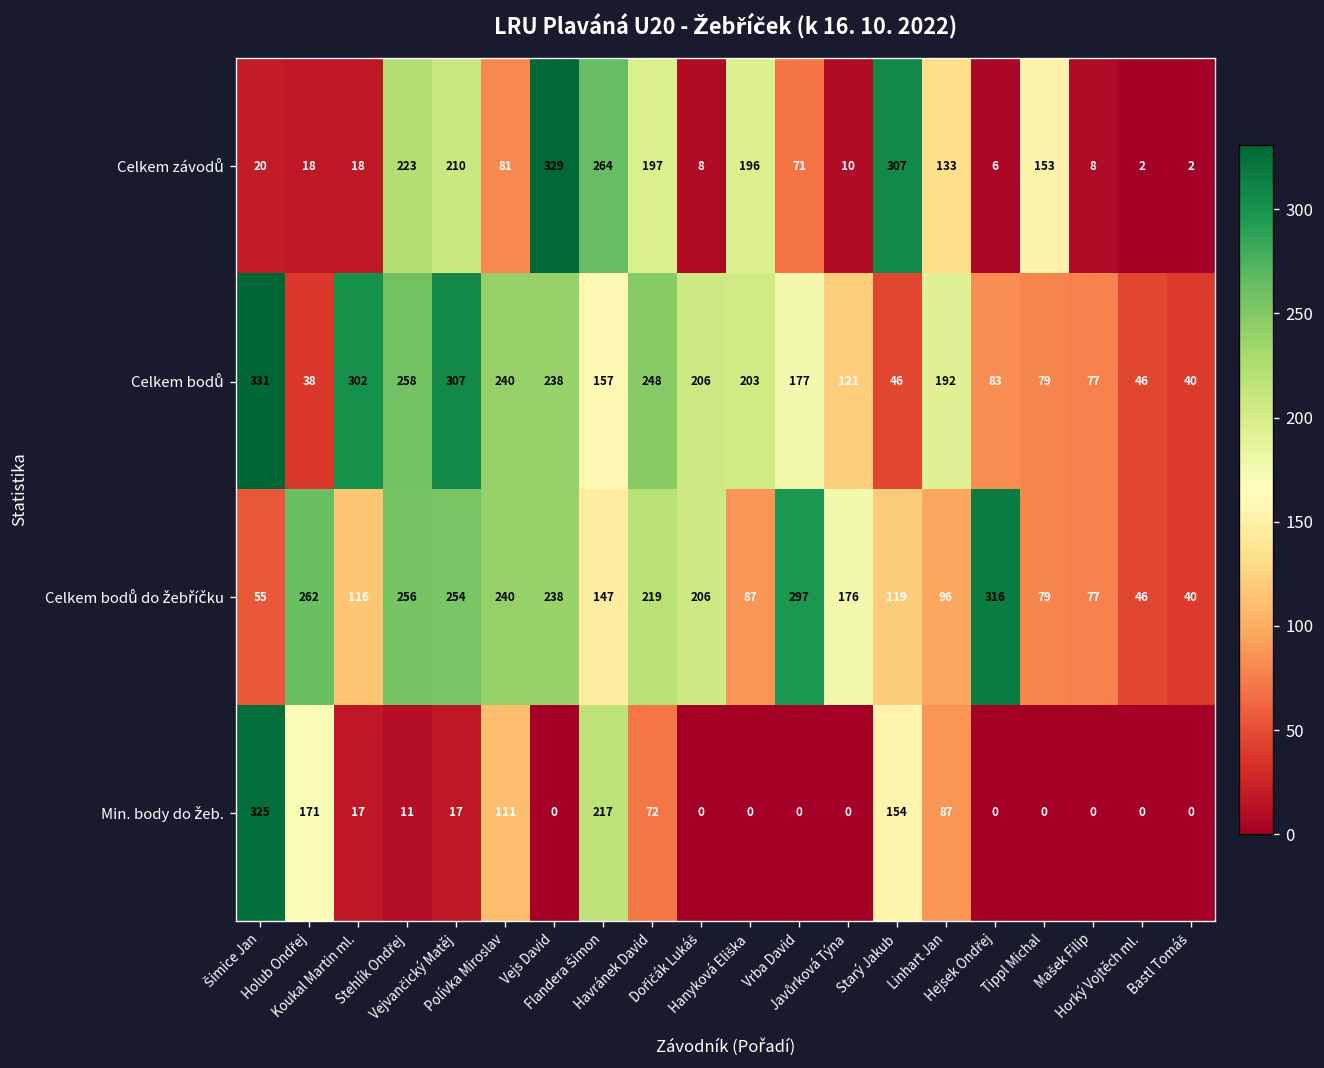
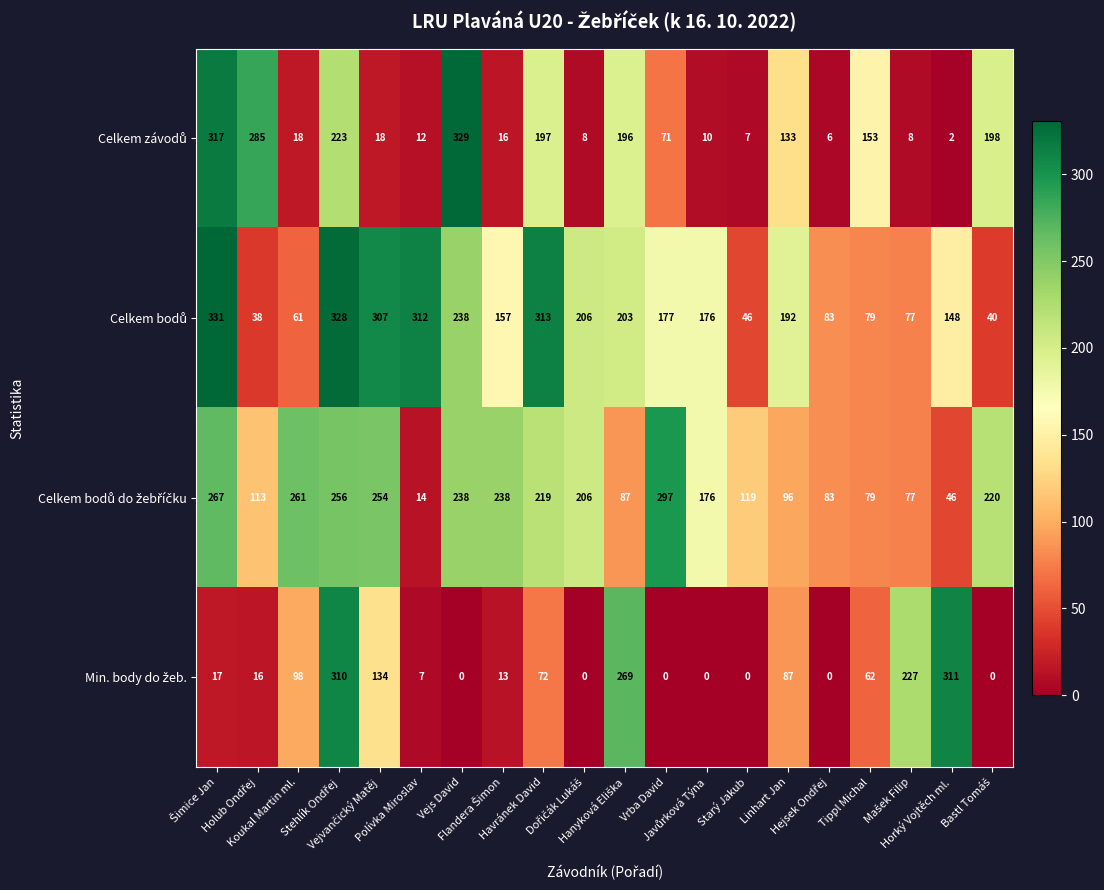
  {
    "Celkem závodů": {
-     "Šimice Jan": 20,
-     "Holub Ondřej": 18,
+     "Šimice Jan": 317,
+     "Holub Ondřej": 285,
      "Koukal Martin ml.": 18,
      "Stehlík Ondřej": 223,
-     "Vejvančický Matěj": 210,
-     "Polívka Miroslav": 81,
+     "Vejvančický Matěj": 18,
+     "Polívka Miroslav": 12,
      "Vejs David": 329,
-     "Flandera Šimon": 264,
+     "Flandera Šimon": 16,
      "Havránek David": 197,
      "Dořičák Lukáš": 8,
      "Hanyková Eliška": 196,
      "Vrba David": 71,
      "Javůrková Týna": 10,
-     "Starý Jakub": 307,
+     "Starý Jakub": 7,
      "Linhart Jan": 133,
      "Hejsek Ondřej": 6,
      "Tippl Michal": 153,
      "Mašek Filip": 8,
      "Horký Vojtěch ml.": 2,
-     "Bastl Tomáš": 2
+     "Bastl Tomáš": 198
    },
    "Celkem bodů": {
      "Šimice Jan": 331,
      "Holub Ondřej": 38,
-     "Koukal Martin ml.": 302,
-     "Stehlík Ondřej": 258,
+     "Koukal Martin ml.": 61,
+     "Stehlík Ondřej": 328,
      "Vejvančický Matěj": 307,
-     "Polívka Miroslav": 240,
+     "Polívka Miroslav": 312,
      "Vejs David": 238,
      "Flandera Šimon": 157,
-     "Havránek David": 248,
+     "Havránek David": 313,
      "Dořičák Lukáš": 206,
      "Hanyková Eliška": 203,
      "Vrba David": 177,
-     "Javůrková Týna": 121,
+     "Javůrková Týna": 176,
      "Starý Jakub": 46,
      "Linhart Jan": 192,
      "Hejsek Ondřej": 83,
      "Tippl Michal": 79,
      "Mašek Filip": 77,
-     "Horký Vojtěch ml.": 46,
+     "Horký Vojtěch ml.": 148,
      "Bastl Tomáš": 40
    },
    "Celkem bodů do žebříčku": {
-     "Šimice Jan": 55,
-     "Holub Ondřej": 262,
-     "Koukal Martin ml.": 116,
+     "Šimice Jan": 267,
+     "Holub Ondřej": 113,
+     "Koukal Martin ml.": 261,
      "Stehlík Ondřej": 256,
      "Vejvančický Matěj": 254,
-     "Polívka Miroslav": 240,
+     "Polívka Miroslav": 14,
      "Vejs David": 238,
-     "Flandera Šimon": 147,
+     "Flandera Šimon": 238,
      "Havránek David": 219,
      "Dořičák Lukáš": 206,
      "Hanyková Eliška": 87,
      "Vrba David": 297,
      "Javůrková Týna": 176,
      "Starý Jakub": 119,
      "Linhart Jan": 96,
-     "Hejsek Ondřej": 316,
+     "Hejsek Ondřej": 83,
      "Tippl Michal": 79,
      "Mašek Filip": 77,
      "Horký Vojtěch ml.": 46,
-     "Bastl Tomáš": 40
+     "Bastl Tomáš": 220
    },
    "Min. body do žeb.": {
-     "Šimice Jan": 325,
-     "Holub Ondřej": 171,
-     "Koukal Martin ml.": 17,
-     "Stehlík Ondřej": 11,
-     "Vejvančický Matěj": 17,
-     "Polívka Miroslav": 111,
+     "Šimice Jan": 17,
+     "Holub Ondřej": 16,
+     "Koukal Martin ml.": 98,
+     "Stehlík Ondřej": 310,
+     "Vejvančický Matěj": 134,
+     "Polívka Miroslav": 7,
      "Vejs David": 0,
-     "Flandera Šimon": 217,
+     "Flandera Šimon": 13,
      "Havránek David": 72,
      "Dořičák Lukáš": 0,
-     "Hanyková Eliška": 0,
+     "Hanyková Eliška": 269,
      "Vrba David": 0,
      "Javůrková Týna": 0,
-     "Starý Jakub": 154,
+     "Starý Jakub": 0,
      "Linhart Jan": 87,
      "Hejsek Ondřej": 0,
-     "Tippl Michal": 0,
-     "Mašek Filip": 0,
-     "Horký Vojtěch ml.": 0,
+     "Tippl Michal": 62,
+     "Mašek Filip": 227,
+     "Horký Vojtěch ml.": 311,
      "Bastl Tomáš": 0
    }
  }
